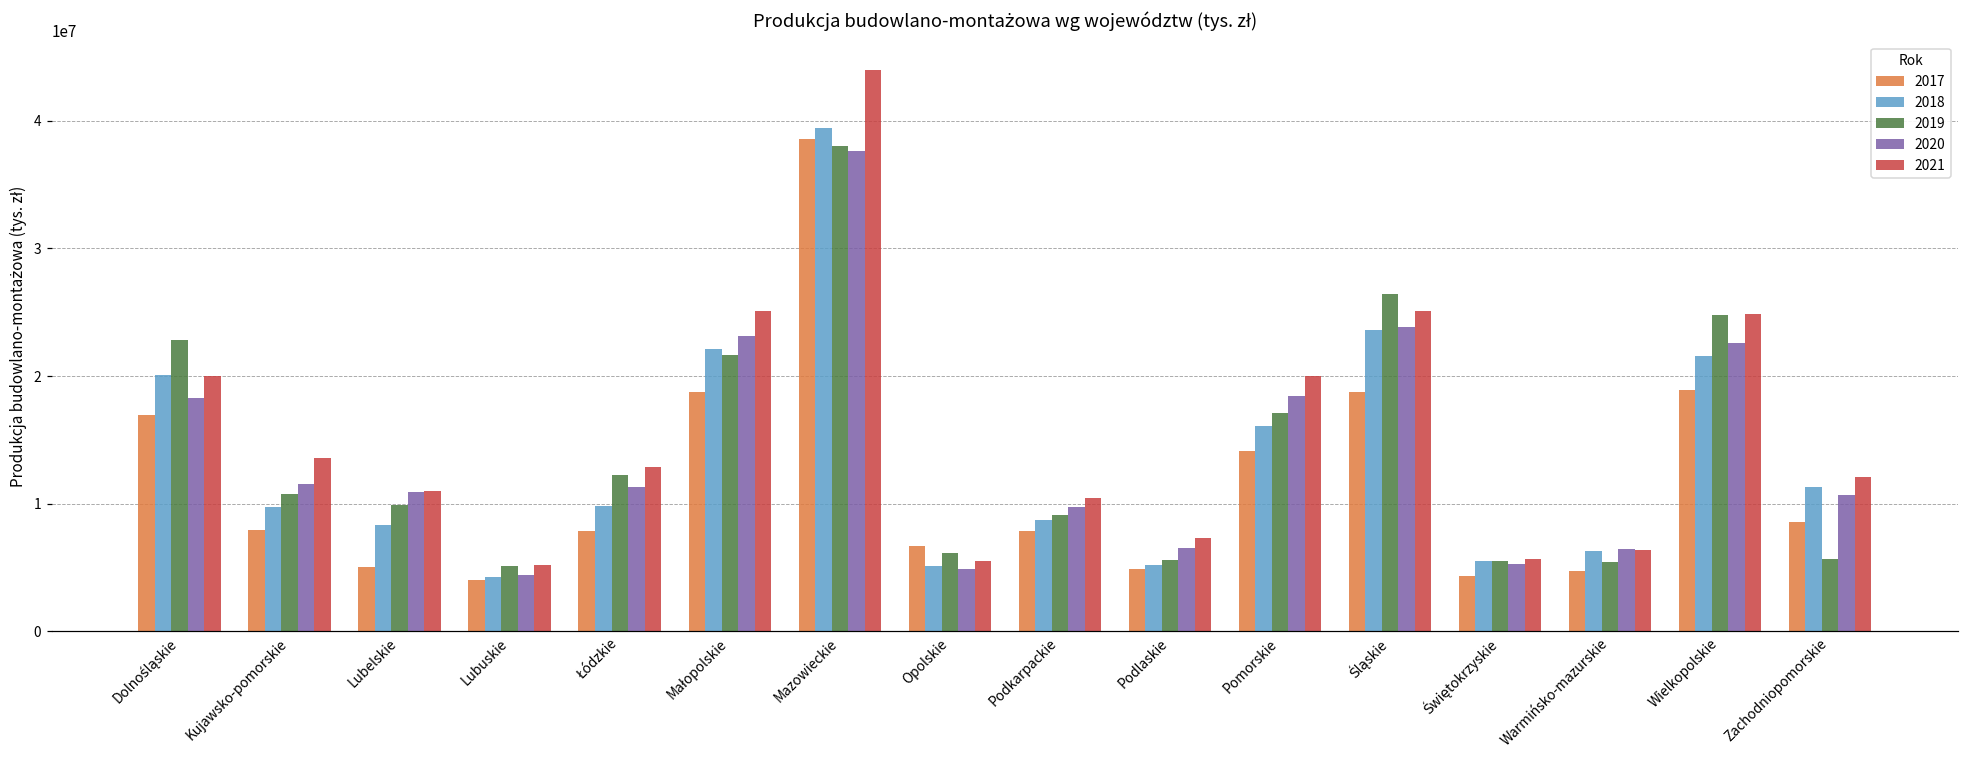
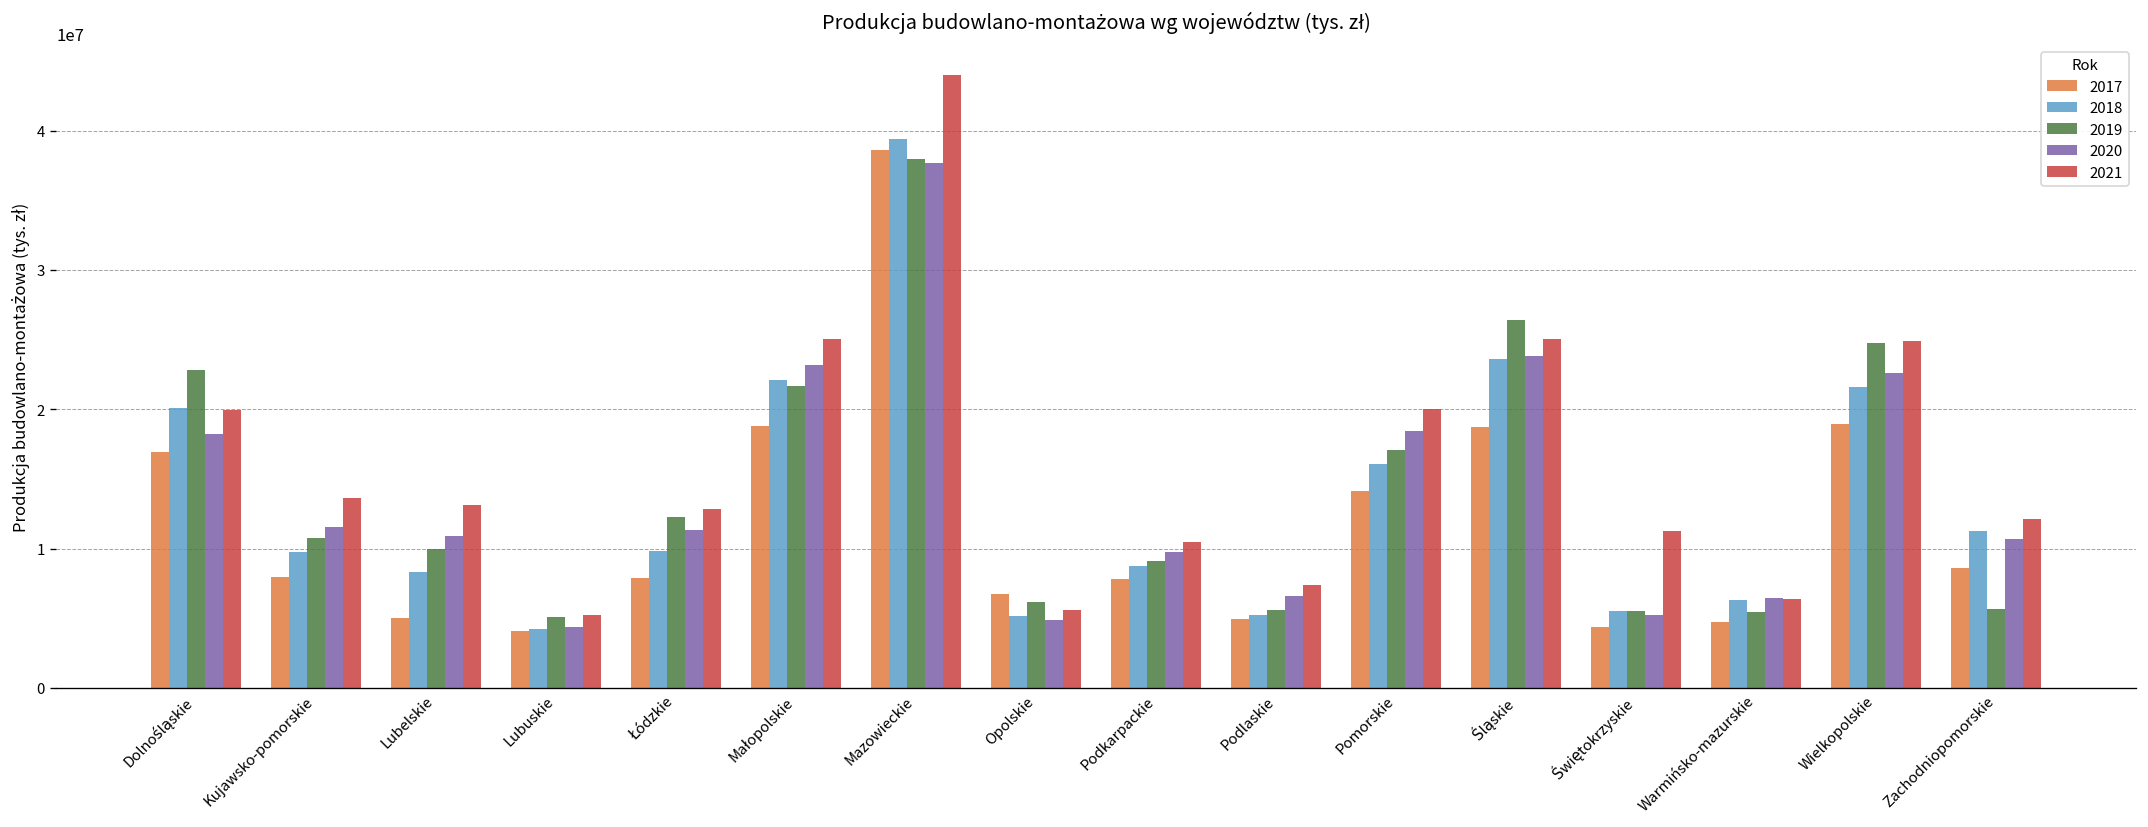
  {
    "2017": {
      "Dolnośląskie": 16900000,
      "Kujawsko-pomorskie": 7900000,
      "Lubelskie": 5000000,
      "Lubuskie": 4100000,
      "Łódzkie": 7900000,
      "Małopolskie": 18800000,
      "Mazowieckie": 38600000,
      "Opolskie": 6700000,
      "Podkarpackie": 7800000,
      "Podlaskie": 4900000,
      "Pomorskie": 14100000,
      "Śląskie": 18700000,
      "Świętokrzyskie": 4400000,
      "Warmińsko-mazurskie": 4700000,
      "Wielkopolskie": 18900000,
      "Zachodniopomorskie": 8600000
    },
    "2018": {
      "Dolnośląskie": 20100000,
      "Kujawsko-pomorskie": 9700000,
      "Lubelskie": 8300000,
      "Lubuskie": 4200000,
      "Łódzkie": 9900000,
      "Małopolskie": 22100000,
      "Mazowieckie": 39400000,
      "Opolskie": 5100000,
      "Podkarpackie": 8700000,
      "Podlaskie": 5200000,
      "Pomorskie": 16100000,
      "Śląskie": 23600000,
      "Świętokrzyskie": 5500000,
      "Warmińsko-mazurskie": 6300000,
      "Wielkopolskie": 21600000,
      "Zachodniopomorskie": 11300000
    },
    "2019": {
      "Dolnośląskie": 22800000,
      "Kujawsko-pomorskie": 10800000,
      "Lubelskie": 9900000,
      "Lubuskie": 5100000,
      "Łódzkie": 12300000,
      "Małopolskie": 21700000,
      "Mazowieckie": 38000000,
      "Opolskie": 6100000,
      "Podkarpackie": 9100000,
      "Podlaskie": 5600000,
      "Pomorskie": 17100000,
      "Śląskie": 26400000,
      "Świętokrzyskie": 5500000,
      "Warmińsko-mazurskie": 5400000,
      "Wielkopolskie": 24700000,
      "Zachodniopomorskie": 5700000
    },
    "2020": {
      "Dolnośląskie": 18300000,
      "Kujawsko-pomorskie": 11600000,
      "Lubelskie": 10900000,
      "Lubuskie": 4400000,
      "Łódzkie": 11300000,
      "Małopolskie": 23100000,
      "Mazowieckie": 37600000,
      "Opolskie": 4900000,
      "Podkarpackie": 9700000,
      "Podlaskie": 6600000,
      "Pomorskie": 18400000,
      "Śląskie": 23800000,
      "Świętokrzyskie": 5200000,
      "Warmińsko-mazurskie": 6400000,
      "Wielkopolskie": 22600000,
      "Zachodniopomorskie": 10700000
    },
    "2021": {
      "Dolnośląskie": 20000000,
      "Kujawsko-pomorskie": 13600000,
-     "Lubelskie": 11000000,
+     "Lubelskie": 13100000,
      "Lubuskie": 5200000,
      "Łódzkie": 12800000,
      "Małopolskie": 25100000,
      "Mazowieckie": 44000000,
      "Opolskie": 5600000,
      "Podkarpackie": 10500000,
      "Podlaskie": 7300000,
      "Pomorskie": 20000000,
      "Śląskie": 25100000,
-     "Świętokrzyskie": 5600000,
+     "Świętokrzyskie": 11300000,
      "Warmińsko-mazurskie": 6400000,
      "Wielkopolskie": 24900000,
      "Zachodniopomorskie": 12100000
    }
  }
